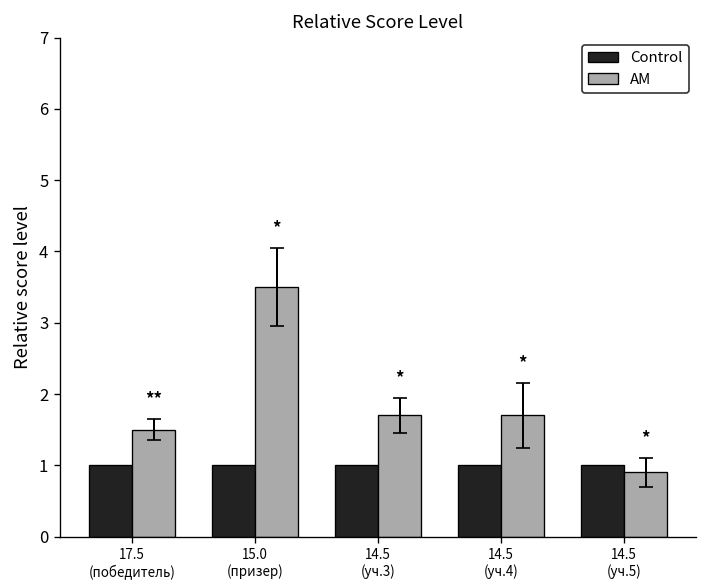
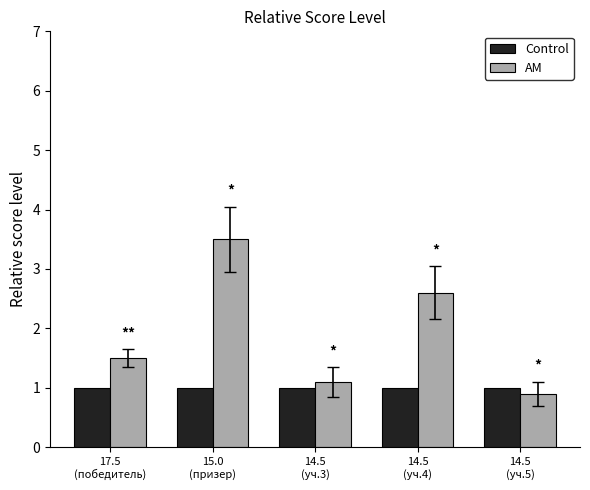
  {
    "Control": {
      "17.5 (победитель)": 1.0,
      "15.0 (призер)": 1.0,
      "14.5 (уч.3)": 1.0,
      "14.5 (уч.4)": 1.0,
      "14.5 (уч.5)": 1.0
    },
    "AM": {
      "17.5 (победитель)": 1.5,
      "15.0 (призер)": 3.5,
-     "14.5 (уч.3)": 1.7,
-     "14.5 (уч.4)": 1.7,
+     "14.5 (уч.3)": 1.1,
+     "14.5 (уч.4)": 2.6,
      "14.5 (уч.5)": 0.9
    }
  }
